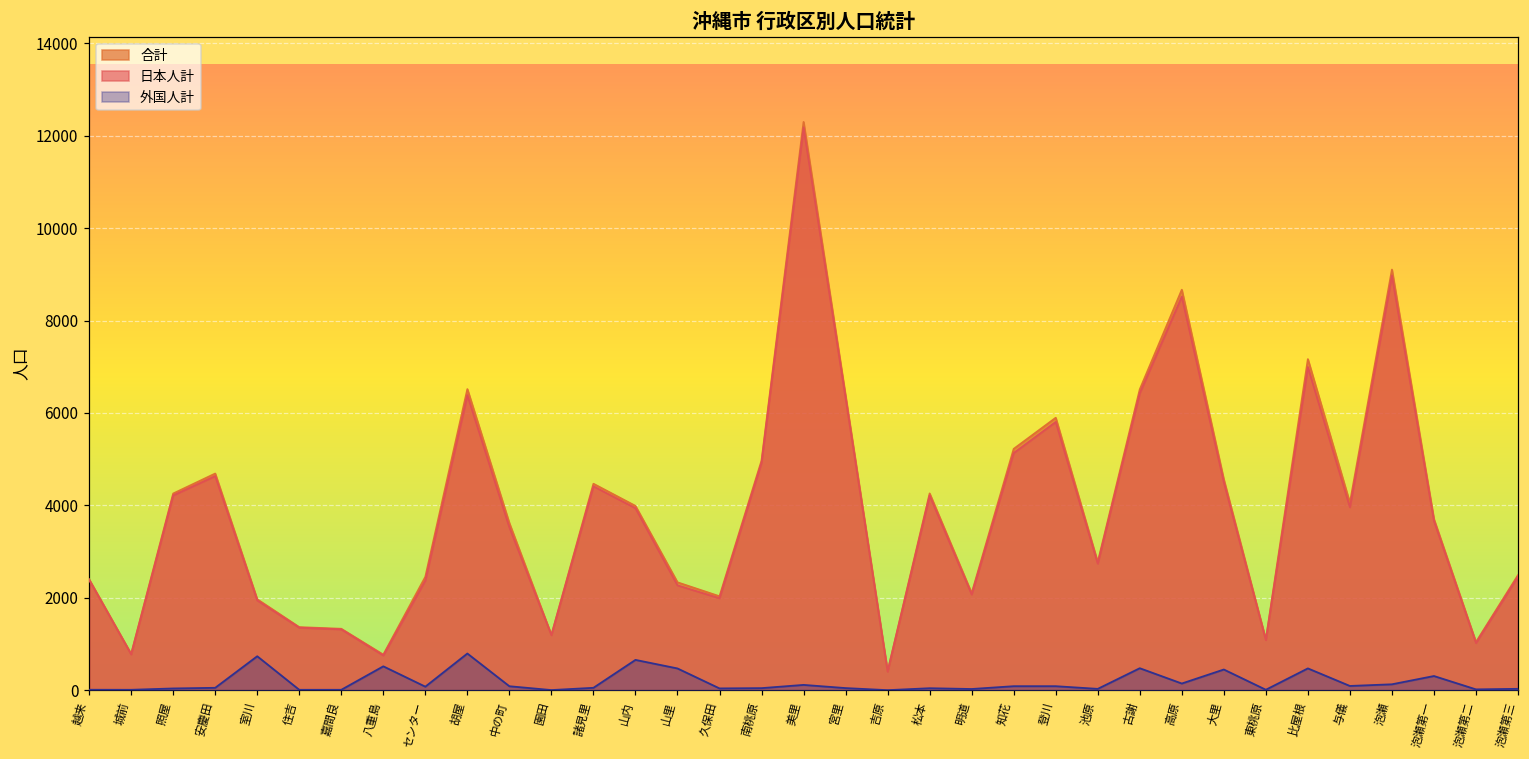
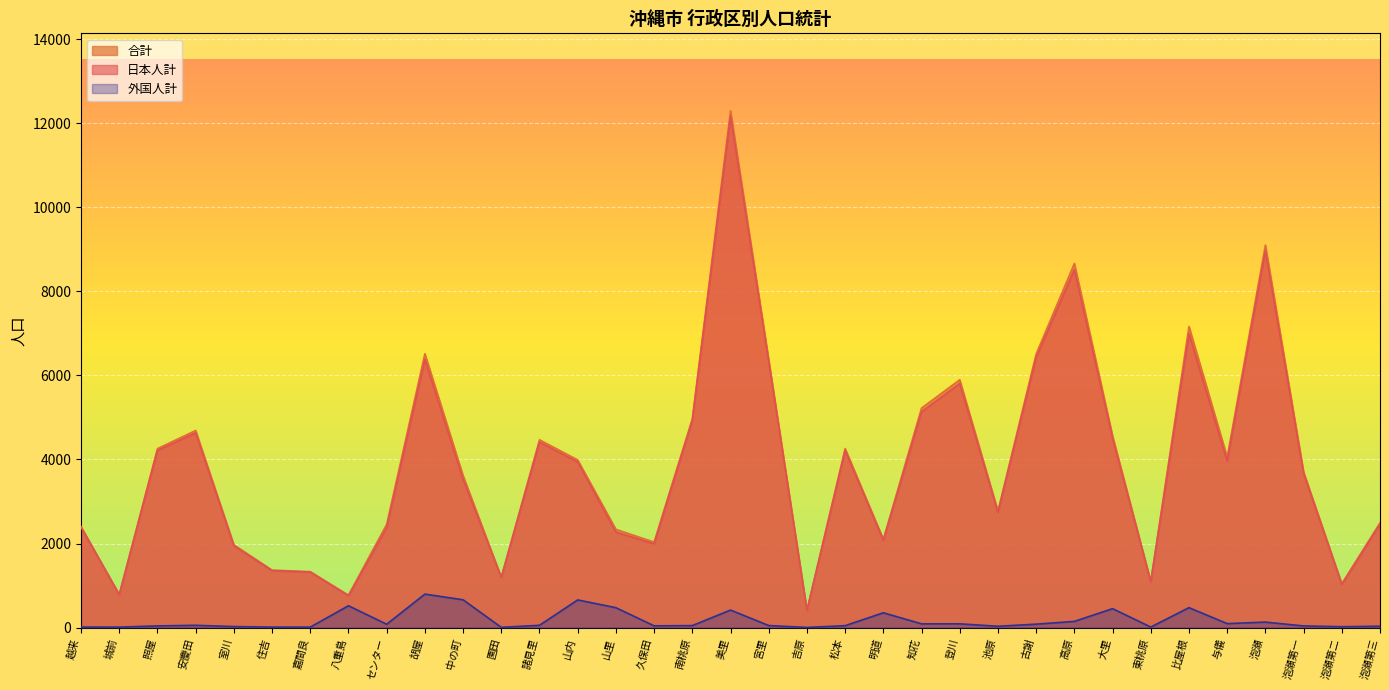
  {
    "外国人計": {
      "越来": 0,
      "城前": 0,
      "照屋": 0,
      "安慶田": 100,
-     "室川": 700,
+     "室川": 0,
      "住吉": 0,
      "嘉間良": 0,
      "八重島": 500,
      "センター": 100,
      "胡屋": 800,
-     "中の町": 100,
+     "中の町": 700,
      "園田": 0,
      "諸見里": 100,
      "山内": 700,
      "山里": 500,
      "久保田": 0,
      "南桃原": 0,
-     "美里": 100,
+     "美里": 400,
      "宮里": 0,
      "吉原": 0,
      "松本": 0,
-     "明道": 0,
+     "明道": 400,
      "知花": 100,
      "登川": 100,
      "池原": 0,
-     "古謝": 500,
+     "古謝": 100,
      "高原": 100,
      "大里": 500,
      "東桃原": 0,
      "比屋根": 500,
      "与儀": 100,
      "泡瀬": 100,
-     "泡瀬第一": 300,
+     "泡瀬第一": 0,
      "泡瀬第二": 0,
      "泡瀬第三": 0
    }
  }
